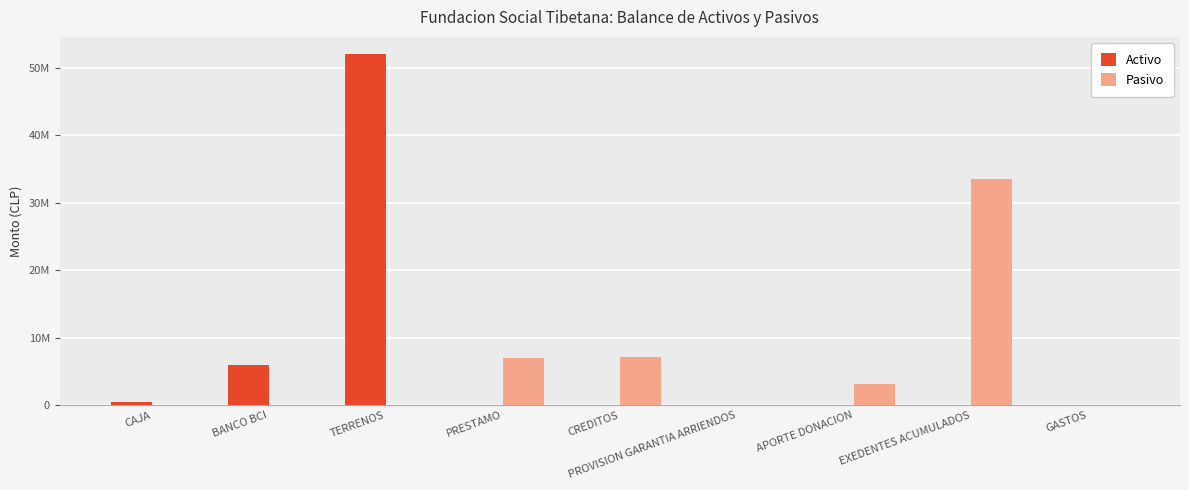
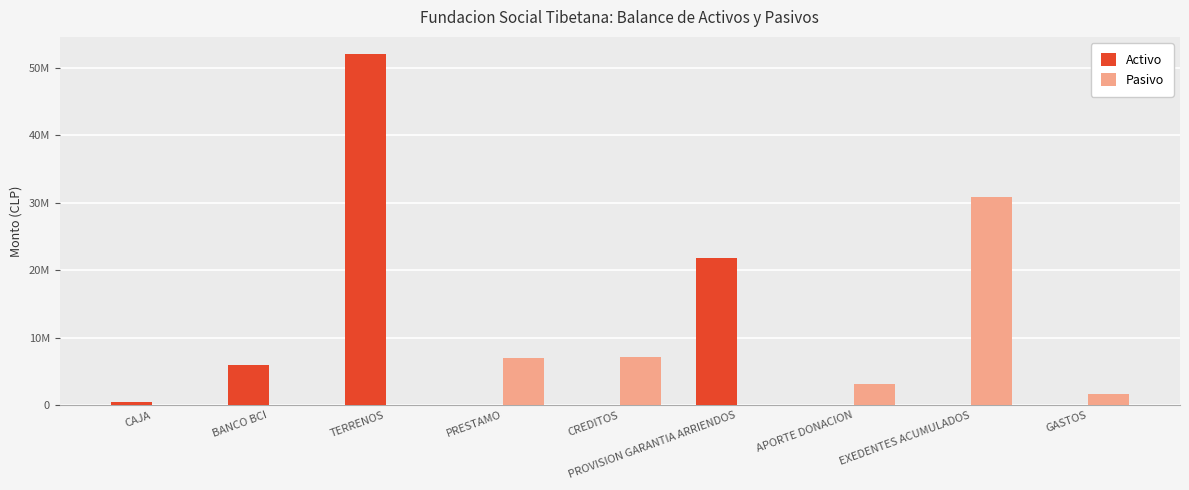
  {
    "Activo": {
      "CAJA": 1000000,
      "BANCO BCI": 6000000,
      "TERRENOS": 52000000,
      "PRESTAMO": 0,
      "CREDITOS": 0,
-     "PROVISION GARANTIA ARRIENDOS": 0,
+     "PROVISION GARANTIA ARRIENDOS": 22000000,
      "APORTE DONACION": 0,
      "EXEDENTES ACUMULADOS": 0,
      "GASTOS": 0
    },
    "Pasivo": {
      "CAJA": 0,
      "BANCO BCI": 0,
      "TERRENOS": 0,
      "PRESTAMO": 7000000,
      "CREDITOS": 7000000,
      "APORTE DONACION": 3000000,
-     "EXEDENTES ACUMULADOS": 34000000,
-     "GASTOS": 0
+     "EXEDENTES ACUMULADOS": 31000000,
+     "GASTOS": 2000000
    }
  }
